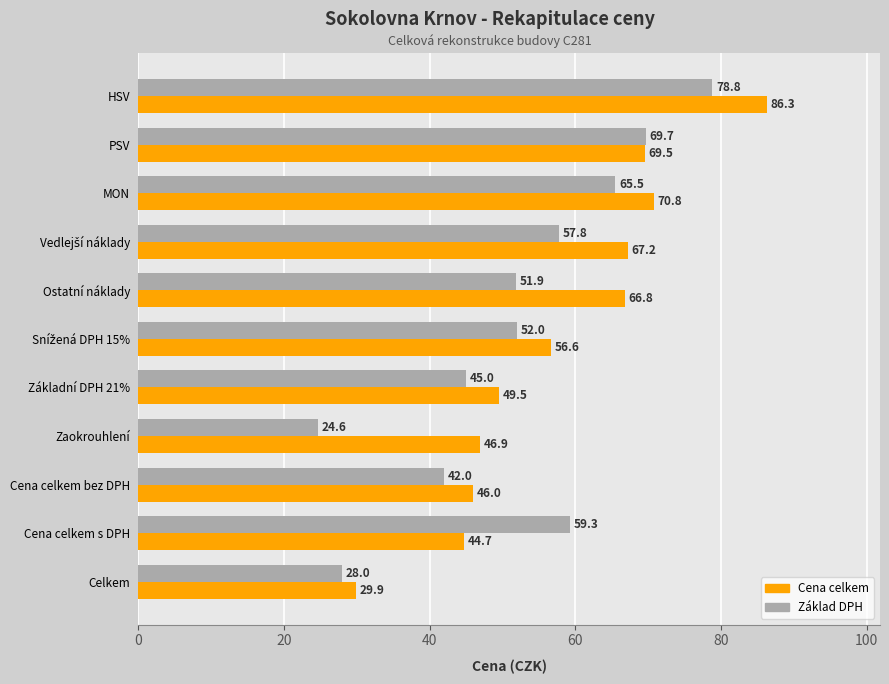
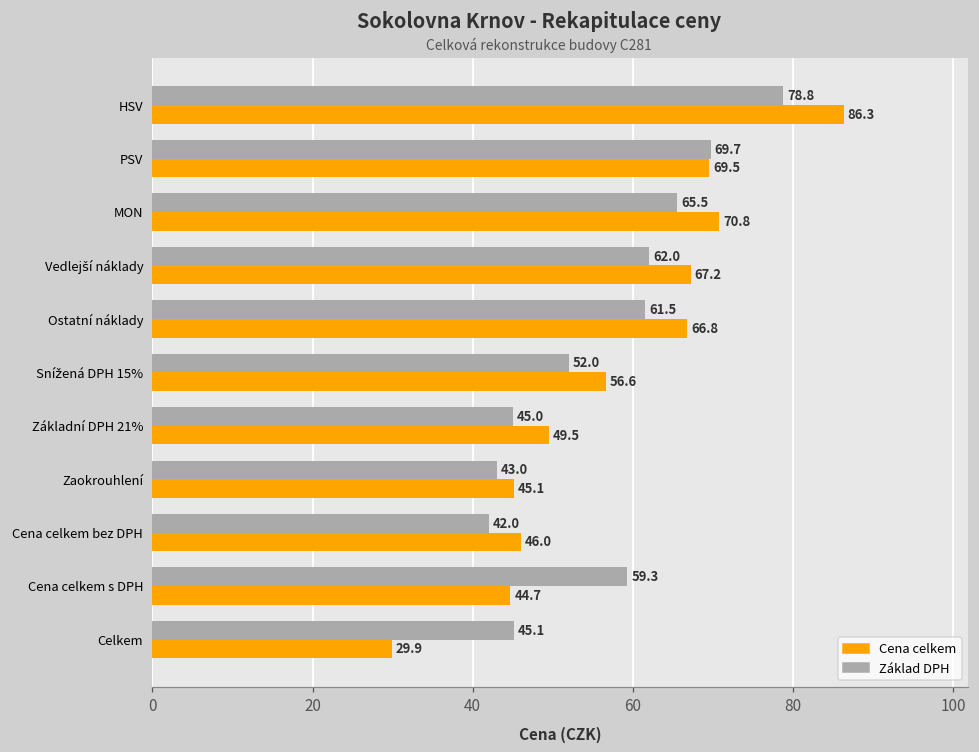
  {
    "Cena celkem": {
      "HSV": 86.3,
      "PSV": 69.5,
      "MON": 70.8,
      "Vedlejší náklady": 67.2,
      "Ostatní náklady": 66.8,
      "Snížená DPH 15%": 56.6,
      "Základní DPH 21%": 49.5,
-     "Zaokrouhlení": 46.9,
+     "Zaokrouhlení": 45.1,
      "Cena celkem bez DPH": 46.0,
      "Cena celkem s DPH": 44.7,
      "Celkem": 29.9
    },
    "Základ DPH": {
      "HSV": 78.8,
      "PSV": 69.7,
      "MON": 65.5,
-     "Vedlejší náklady": 57.8,
-     "Ostatní náklady": 51.9,
+     "Vedlejší náklady": 62.0,
+     "Ostatní náklady": 61.5,
      "Snížená DPH 15%": 52.0,
      "Základní DPH 21%": 45.0,
-     "Zaokrouhlení": 24.6,
+     "Zaokrouhlení": 43.0,
      "Cena celkem bez DPH": 42.0,
      "Cena celkem s DPH": 59.3,
-     "Celkem": 28.0
+     "Celkem": 45.1
    }
  }
